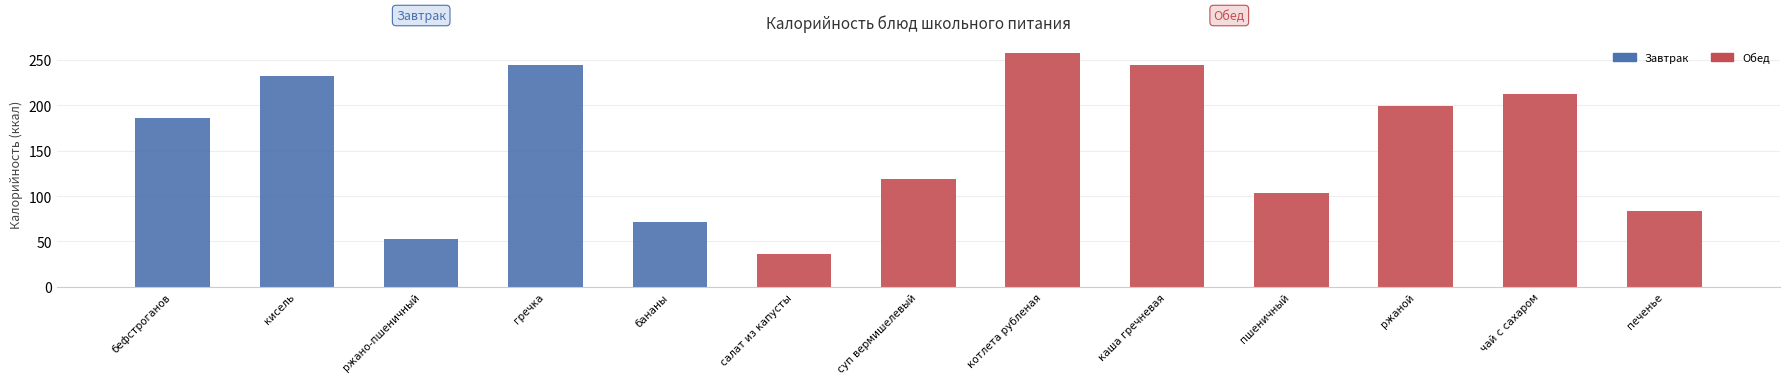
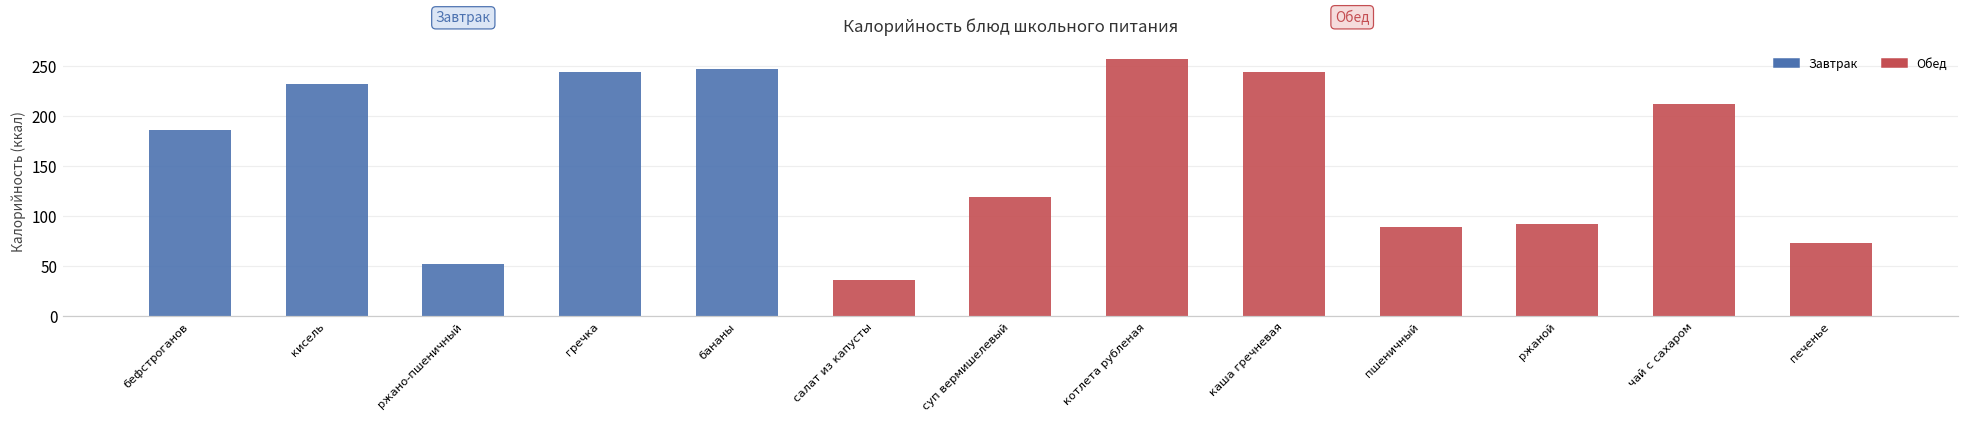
  {
    "бефстроганов": 190,
    "кисель": 230,
    "ржано-пшеничный": 50,
    "гречка": 240,
-   "бананы": 70,
+   "бананы": 250,
    "салат из капусты": 40,
    "суп вермишелевый": 120,
    "котлета рубленая": 260,
    "каша гречневая": 240,
-   "пшеничный": 100,
-   "ржаной": 200,
+   "пшеничный": 90,
+   "ржаной": 90,
    "чай с сахаром": 210,
-   "печенье": 80
+   "печенье": 70
  }
